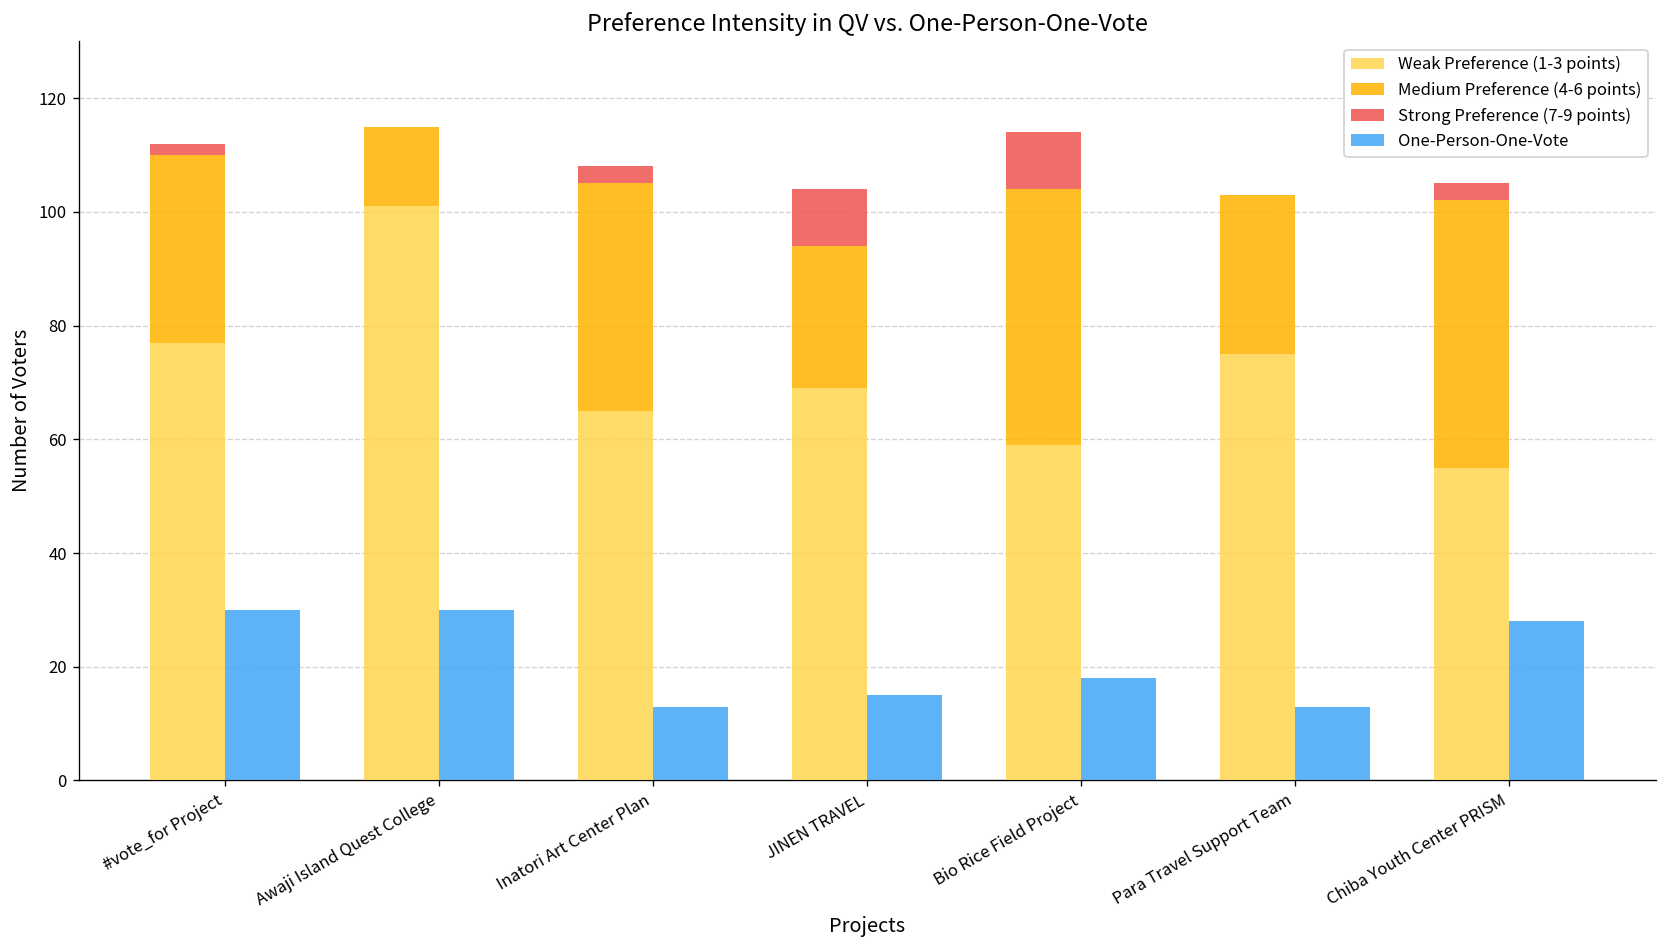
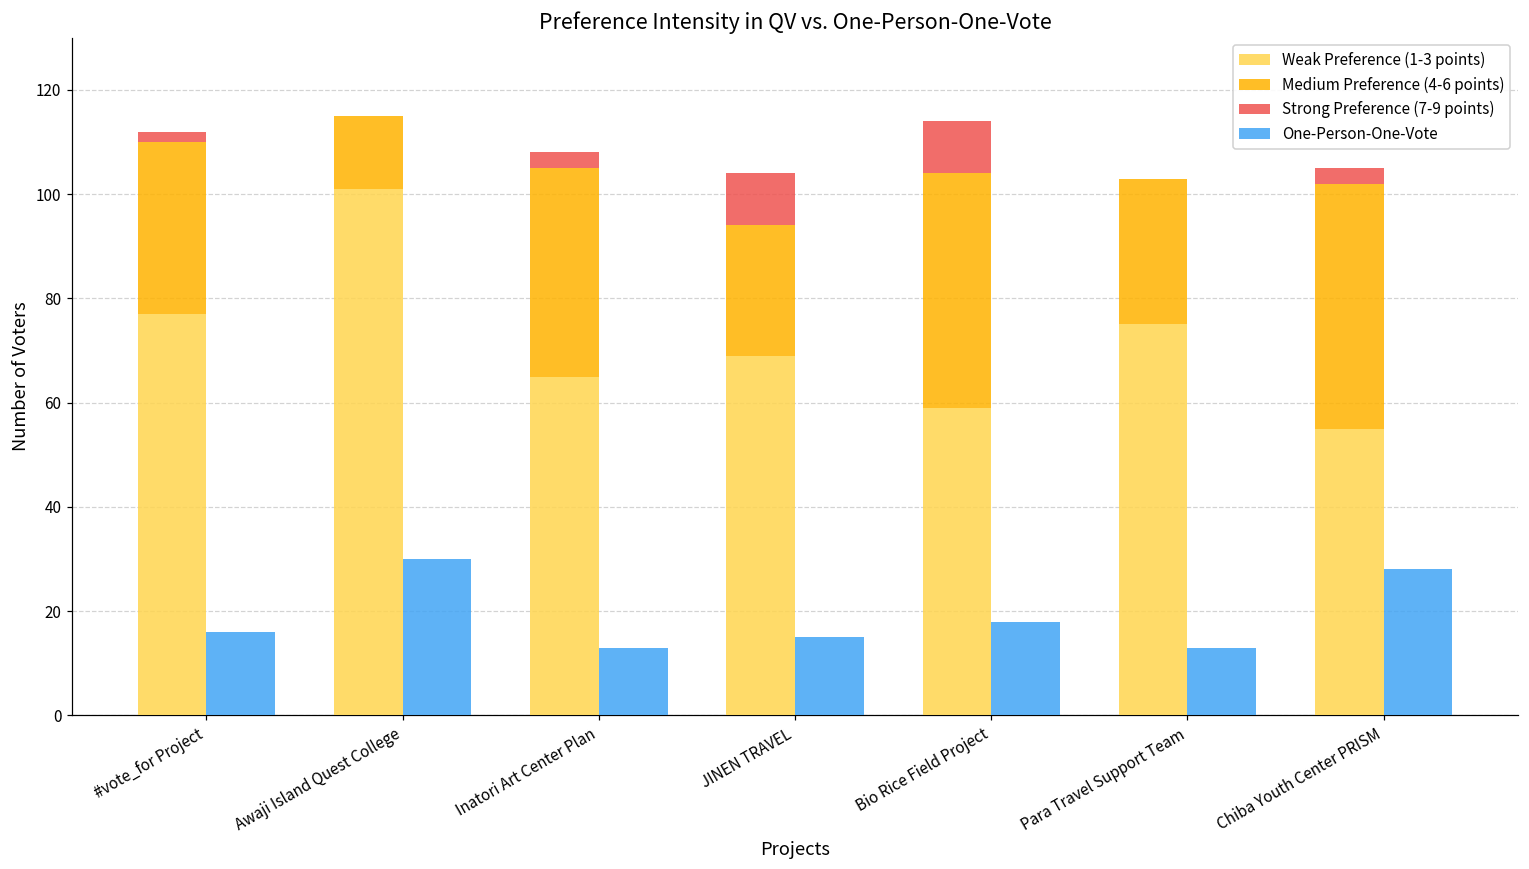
  {
    "Weak Preference (1-3 points)": {
      "#vote_for Project": 77,
      "Awaji Island Quest College": 101,
      "Inatori Art Center Plan": 65,
      "JINEN TRAVEL": 69,
      "Bio Rice Field Project": 59,
      "Para Travel Support Team": 75,
      "Chiba Youth Center PRISM": 55
    },
    "Medium Preference (4-6 points)": {
      "#vote_for Project": 33,
      "Awaji Island Quest College": 14,
      "Inatori Art Center Plan": 40,
      "JINEN TRAVEL": 25,
      "Bio Rice Field Project": 45,
      "Para Travel Support Team": 28,
      "Chiba Youth Center PRISM": 47
    },
    "Strong Preference (7-9 points)": {
      "#vote_for Project": 2,
      "Awaji Island Quest College": 0,
      "Inatori Art Center Plan": 3,
      "JINEN TRAVEL": 10,
      "Bio Rice Field Project": 10,
      "Para Travel Support Team": 0,
      "Chiba Youth Center PRISM": 3
    },
    "One-Person-One-Vote": {
-     "#vote_for Project": 30,
+     "#vote_for Project": 16,
      "Awaji Island Quest College": 30,
      "Inatori Art Center Plan": 13,
      "JINEN TRAVEL": 15,
      "Bio Rice Field Project": 18,
      "Para Travel Support Team": 13,
      "Chiba Youth Center PRISM": 28
    }
  }
